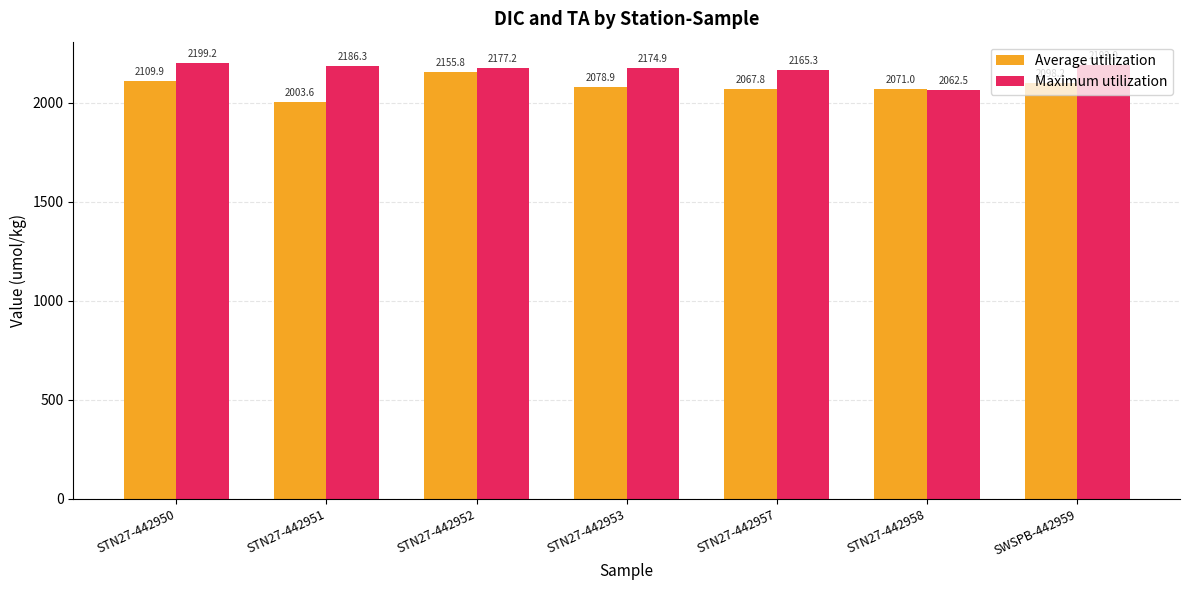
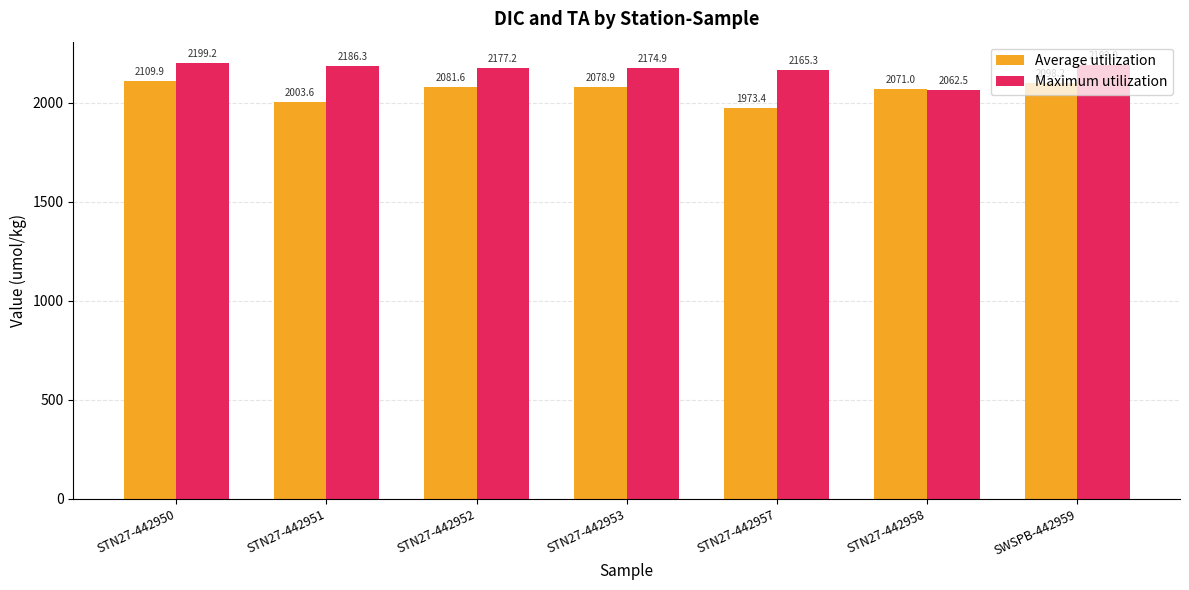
  {
    "Average utilization": {
      "STN27-442950": 2109.9,
      "STN27-442951": 2003.6,
-     "STN27-442952": 2155.8,
+     "STN27-442952": 2081.6,
      "STN27-442953": 2078.9,
-     "STN27-442957": 2067.8,
+     "STN27-442957": 1973.4,
      "STN27-442958": 2071.0
    },
    "Maximum utilization": {
      "STN27-442950": 2199.2,
      "STN27-442951": 2186.3,
      "STN27-442952": 2177.2,
      "STN27-442953": 2174.9,
      "STN27-442957": 2165.3,
      "STN27-442958": 2062.5
    }
  }
